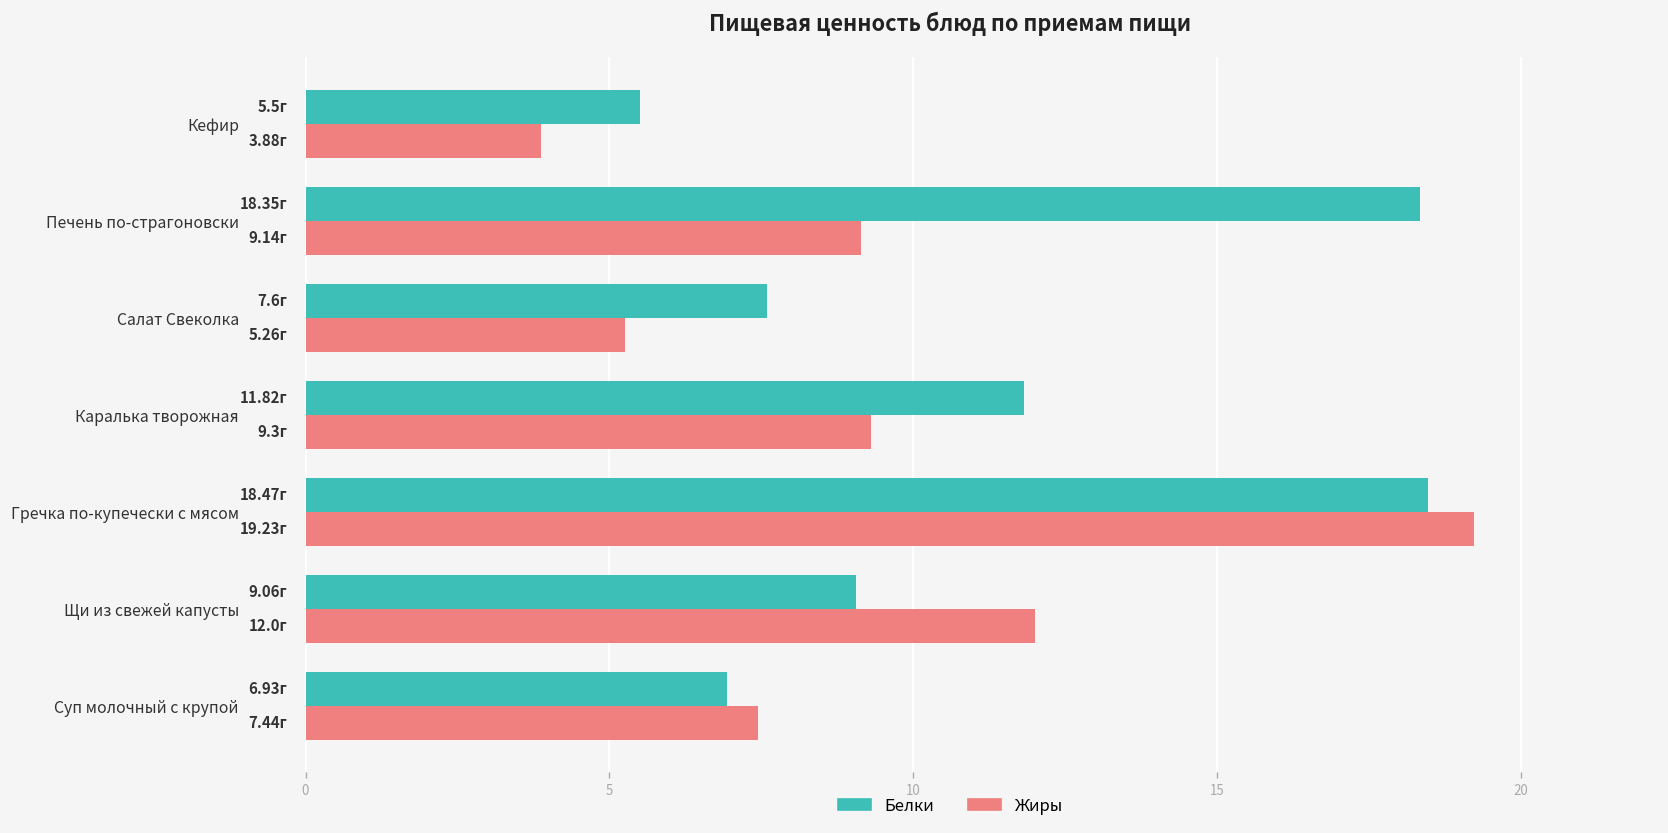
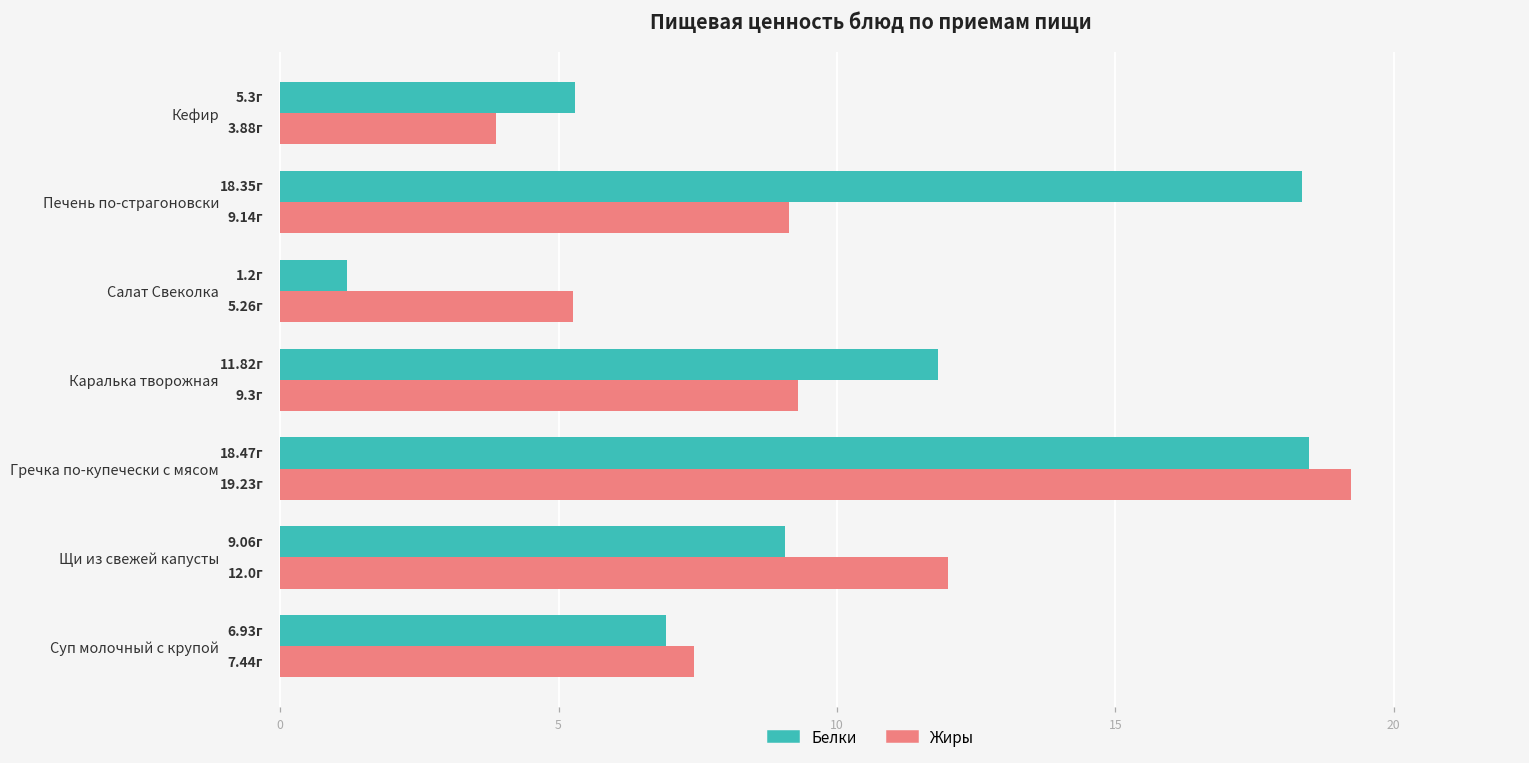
  {
    "Белки": {
-     "Кефир": "5.5г",
-     "Салат Свеколка": "7.6г"
+     "Кефир": "5.3г",
+     "Салат Свеколка": "1.2г"
    },
    "Жиры": {
      "Кефир": "3.9",
      "Печень по-страгоновски": "9.1",
      "Салат Свеколка": "5.3",
      "Каралька творожная": "9.3",
      "Гречка по-купечески с мясом": "19.2",
      "Щи из свежей капусты": "12.0",
      "Суп молочный с крупой": "7.4"
    }
  }
